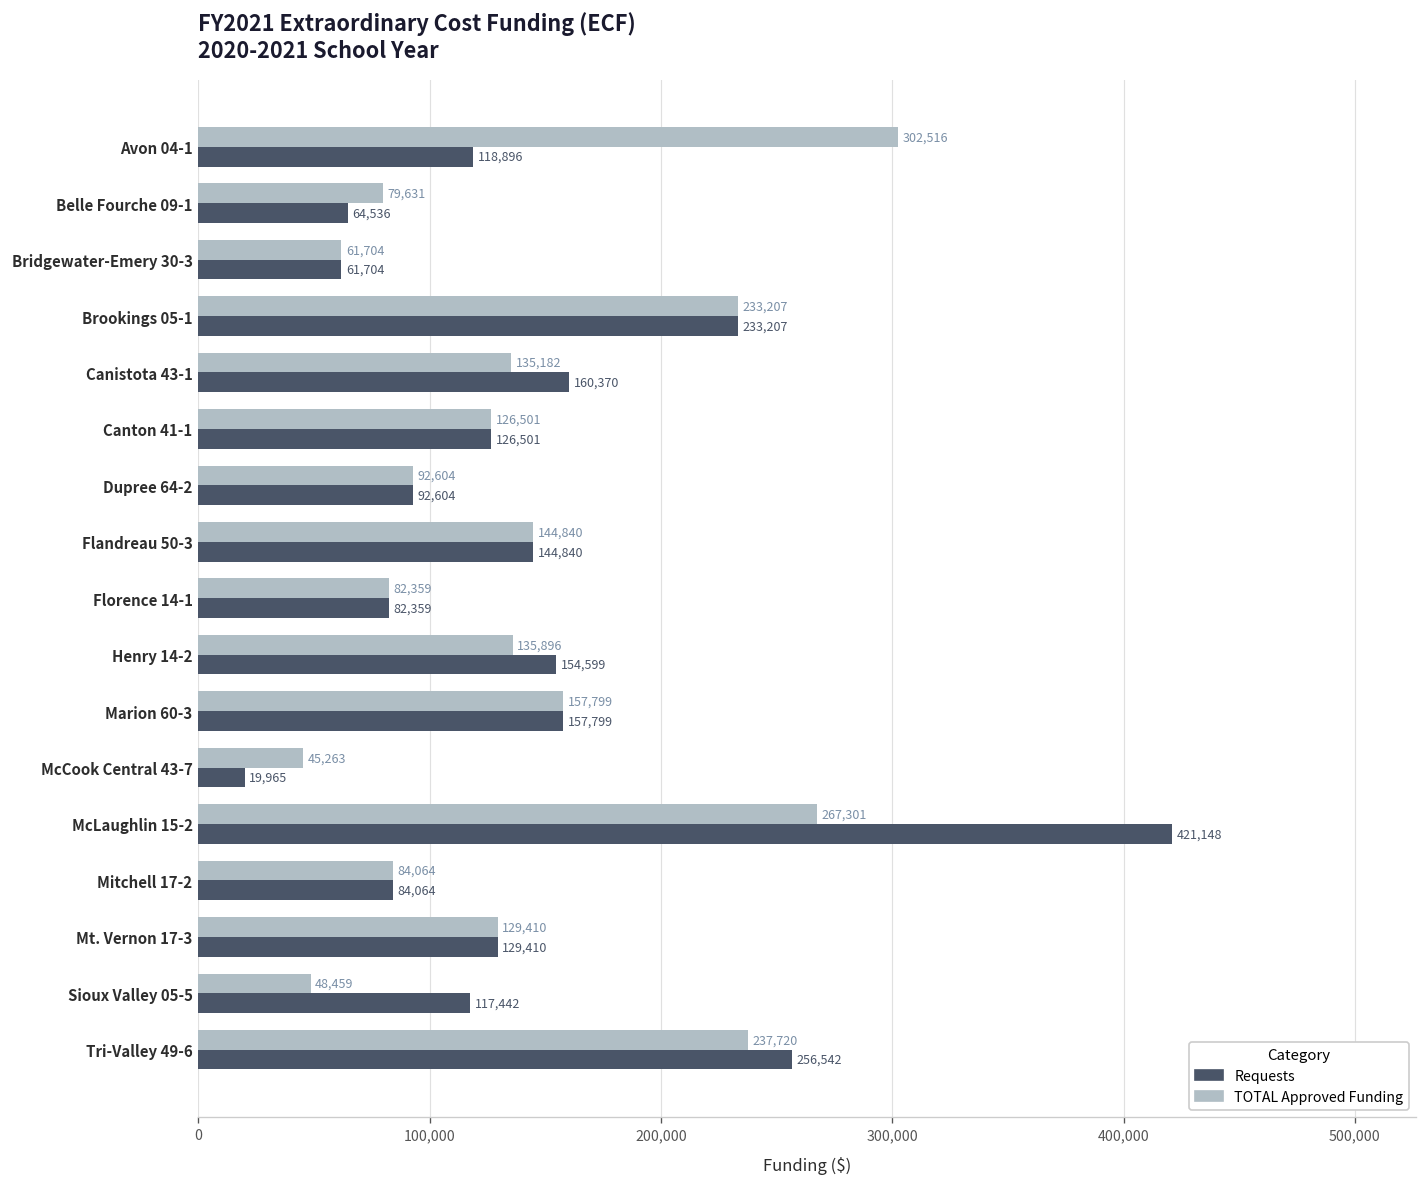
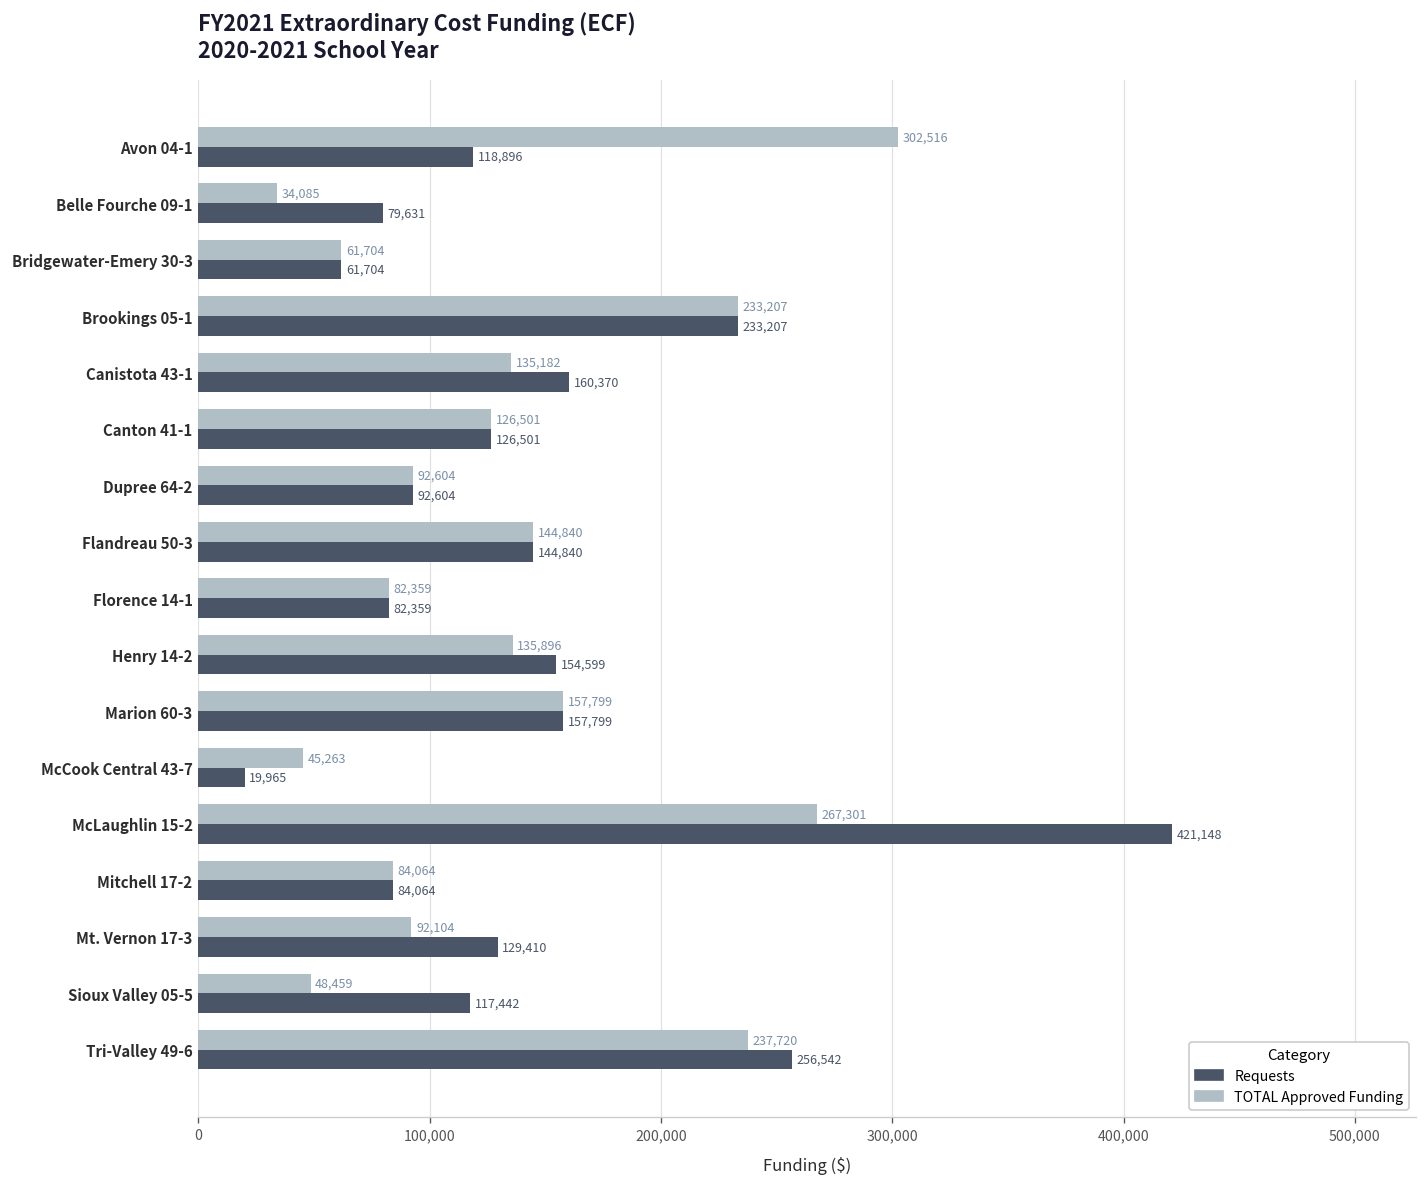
  {
    "Requests": {
      "Avon 04-1": "118,896",
-     "Belle Fourche 09-1": "64,536",
+     "Belle Fourche 09-1": "79,631",
      "Bridgewater-Emery 30-3": "61,704",
      "Brookings 05-1": "233,207",
      "Canistota 43-1": "160,370",
      "Canton 41-1": "126,501",
      "Dupree 64-2": "92,604",
      "Flandreau 50-3": "144,840",
      "Florence 14-1": "82,359",
      "Henry 14-2": "154,599",
      "Marion 60-3": "157,799",
      "McCook Central 43-7": "19,965",
      "McLaughlin 15-2": "421,148",
      "Mitchell 17-2": "84,064",
      "Mt. Vernon 17-3": "129,410",
      "Sioux Valley 05-5": "117,442",
      "Tri-Valley 49-6": "256,542"
    },
    "TOTAL Approved Funding": {
      "Avon 04-1": "302,516",
-     "Belle Fourche 09-1": "79,631",
+     "Belle Fourche 09-1": "34,085",
      "Bridgewater-Emery 30-3": "61,704",
      "Brookings 05-1": "233,207",
      "Canistota 43-1": "135,182",
      "Canton 41-1": "126,501",
      "Dupree 64-2": "92,604",
      "Flandreau 50-3": "144,840",
      "Florence 14-1": "82,359",
      "Henry 14-2": "135,896",
      "Marion 60-3": "157,799",
      "McCook Central 43-7": "45,263",
      "McLaughlin 15-2": "267,301",
      "Mitchell 17-2": "84,064",
-     "Mt. Vernon 17-3": "129,410",
+     "Mt. Vernon 17-3": "92,104",
      "Sioux Valley 05-5": "48,459",
      "Tri-Valley 49-6": "237,720"
    }
  }
